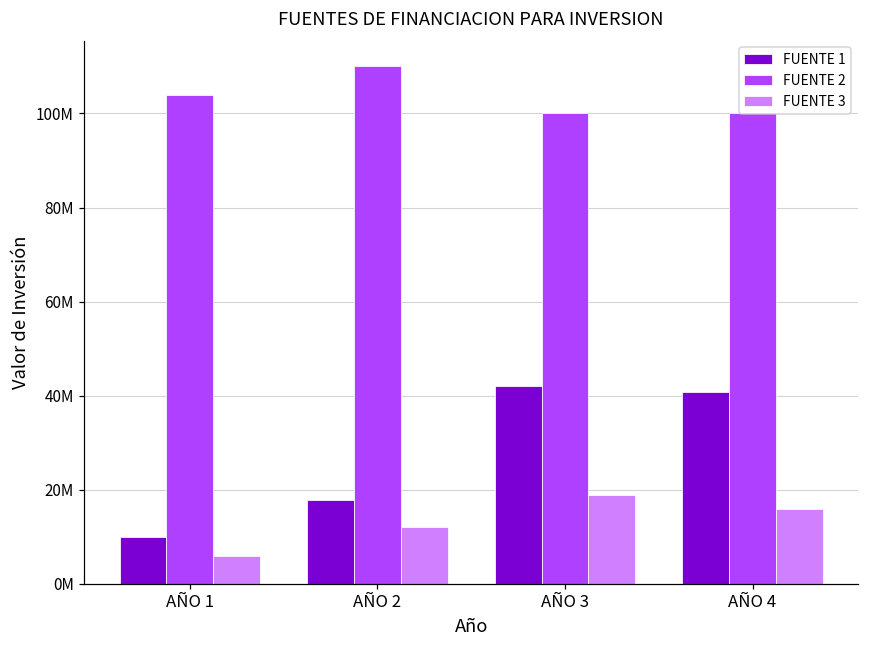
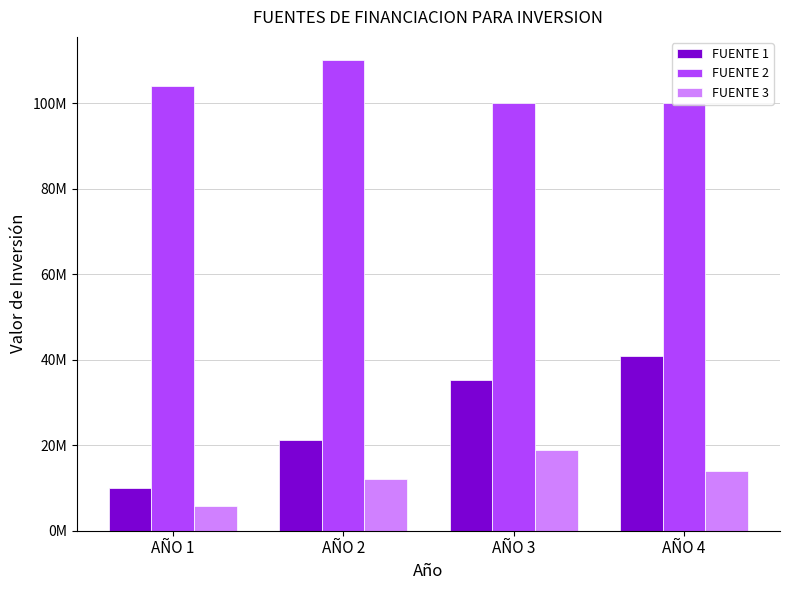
  {
    "FUENTE 1": {
      "AÑO 1": 10000000,
-     "AÑO 2": 18000000,
-     "AÑO 3": 42000000,
+     "AÑO 2": 21000000,
+     "AÑO 3": 35000000,
      "AÑO 4": 41000000
    },
    "FUENTE 2": {
      "AÑO 1": 104000000,
      "AÑO 2": 110000000,
      "AÑO 3": 100000000
    },
    "FUENTE 3": {
      "AÑO 1": 6000000,
      "AÑO 2": 12000000,
      "AÑO 3": 19000000,
-     "AÑO 4": 16000000
+     "AÑO 4": 14000000
    }
  }
